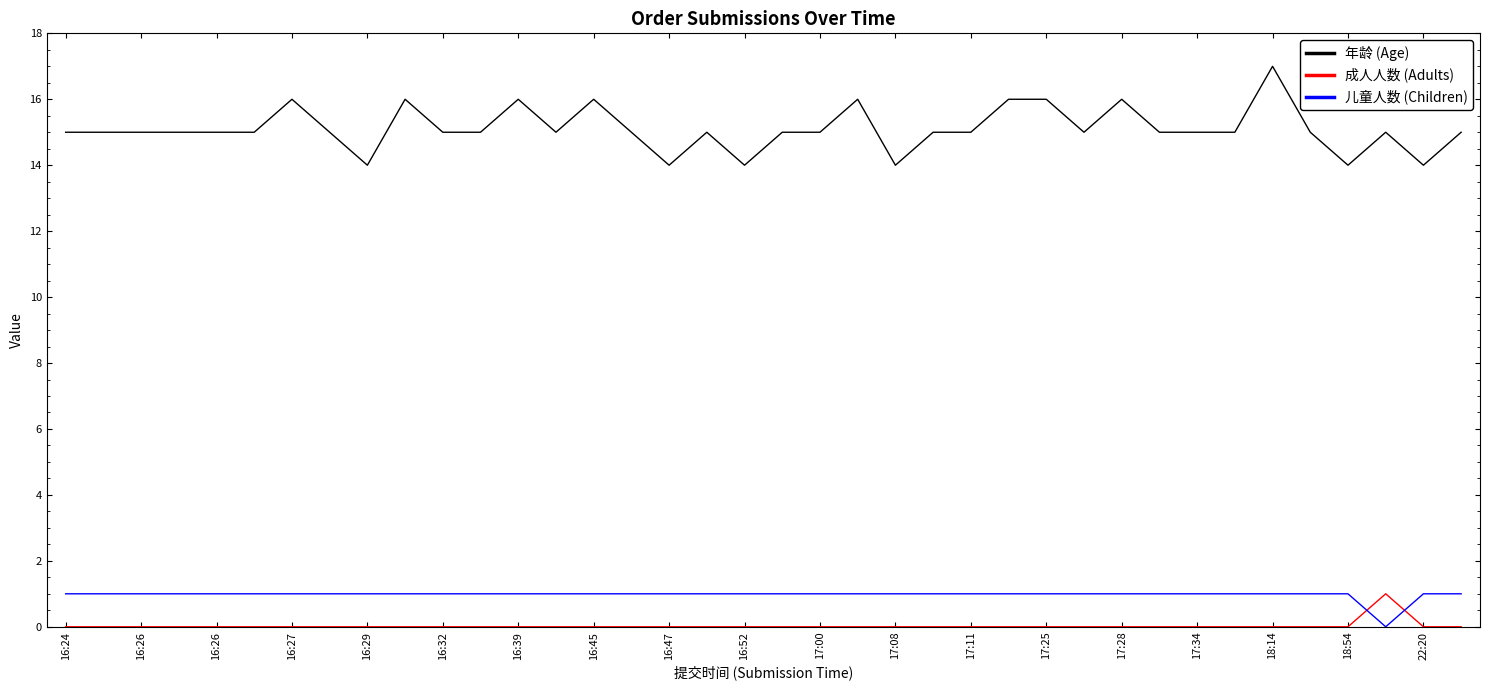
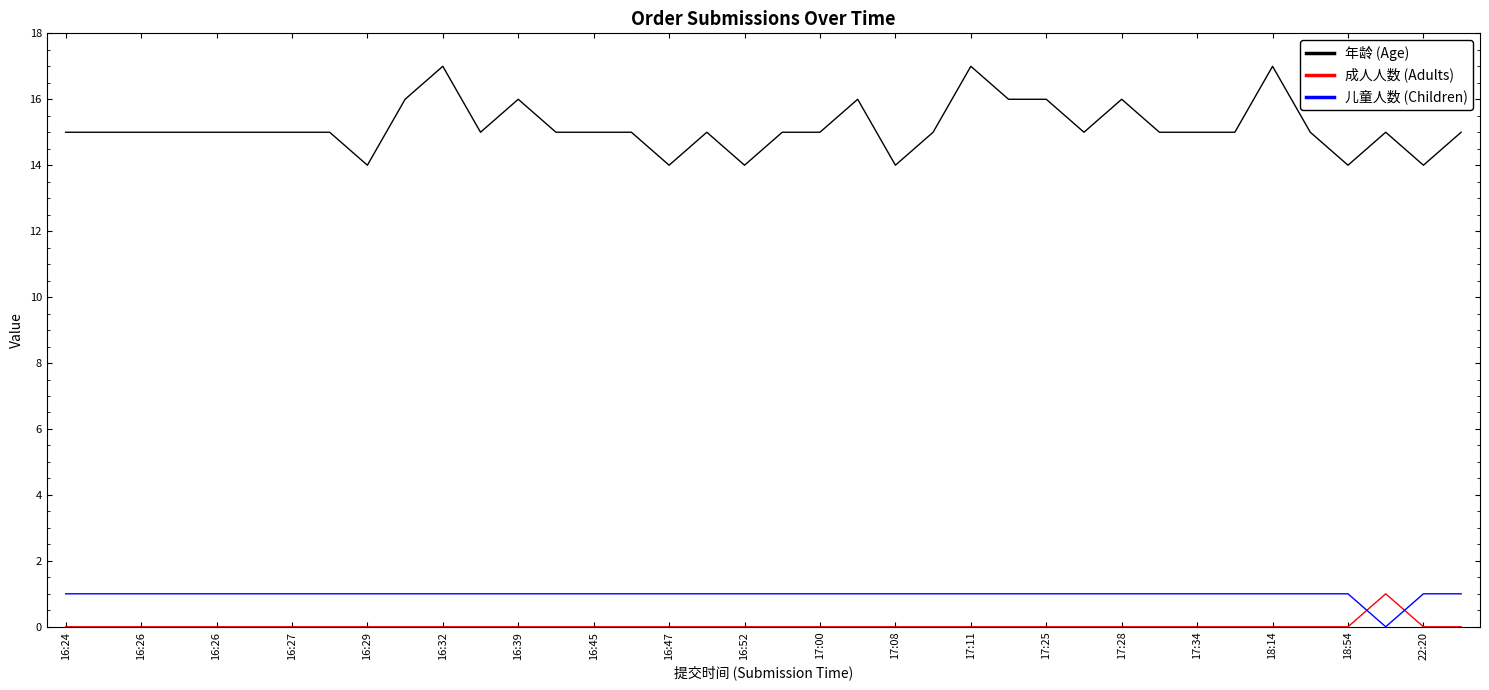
  {
    "年龄 (Age)": {
      "16:24": 15,
-     "16:27": 16,
+     "16:27": 15,
      "16:29": 14,
-     "16:32": 15,
+     "16:32": 17,
      "16:39": 16,
-     "16:45": 16,
+     "16:45": 15,
      "16:47": 14,
      "16:52": 14,
      "17:00": 15,
      "17:08": 14,
-     "17:11": 15,
+     "17:11": 17,
      "17:25": 16,
      "17:28": 16,
      "17:34": 15,
      "18:14": 17,
      "18:54": 14,
      "22:20": 14
    },
    "成人人数 (Adults)": {
      "16:24": 0,
      "16:27": 0,
      "16:29": 0,
      "16:32": 0,
      "16:39": 0,
      "16:45": 0,
      "16:47": 0,
      "16:52": 0,
      "17:00": 0,
      "17:08": 0,
      "17:11": 0,
      "17:25": 0,
      "17:28": 0,
      "17:34": 0,
      "18:14": 0,
      "18:54": 0,
      "22:20": 0
    },
    "儿童人数 (Children)": {
      "16:24": 1,
      "16:27": 1,
      "16:29": 1,
      "16:32": 1,
      "16:39": 1,
      "16:45": 1,
      "16:47": 1,
      "16:52": 1,
      "17:00": 1,
      "17:08": 1,
      "17:11": 1,
      "17:25": 1,
      "17:28": 1,
      "17:34": 1,
      "18:14": 1,
      "18:54": 1,
      "22:20": 1
    }
  }
